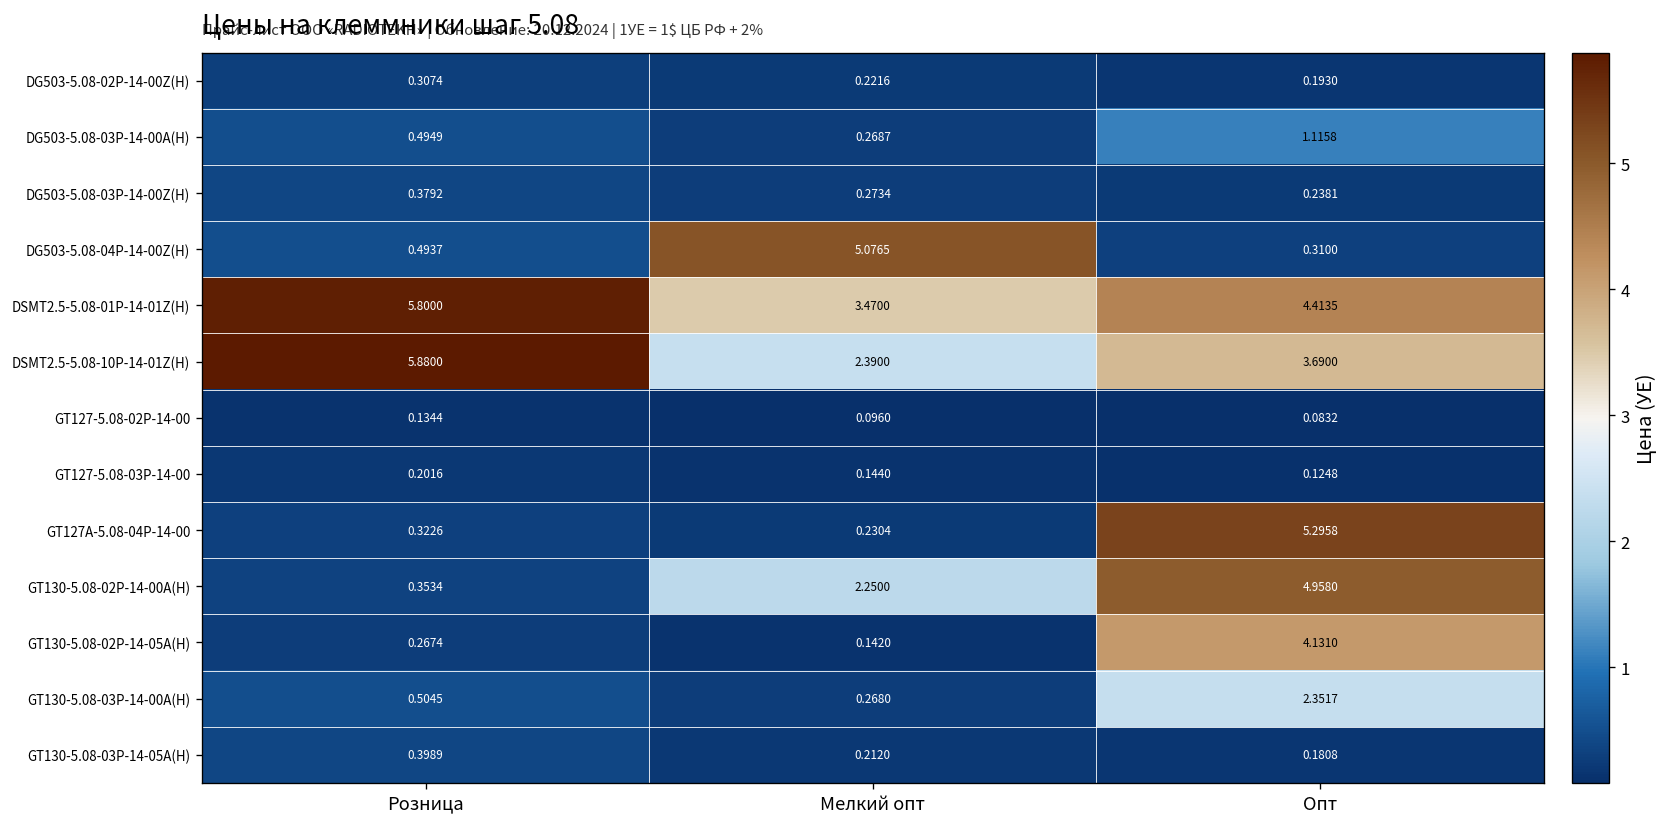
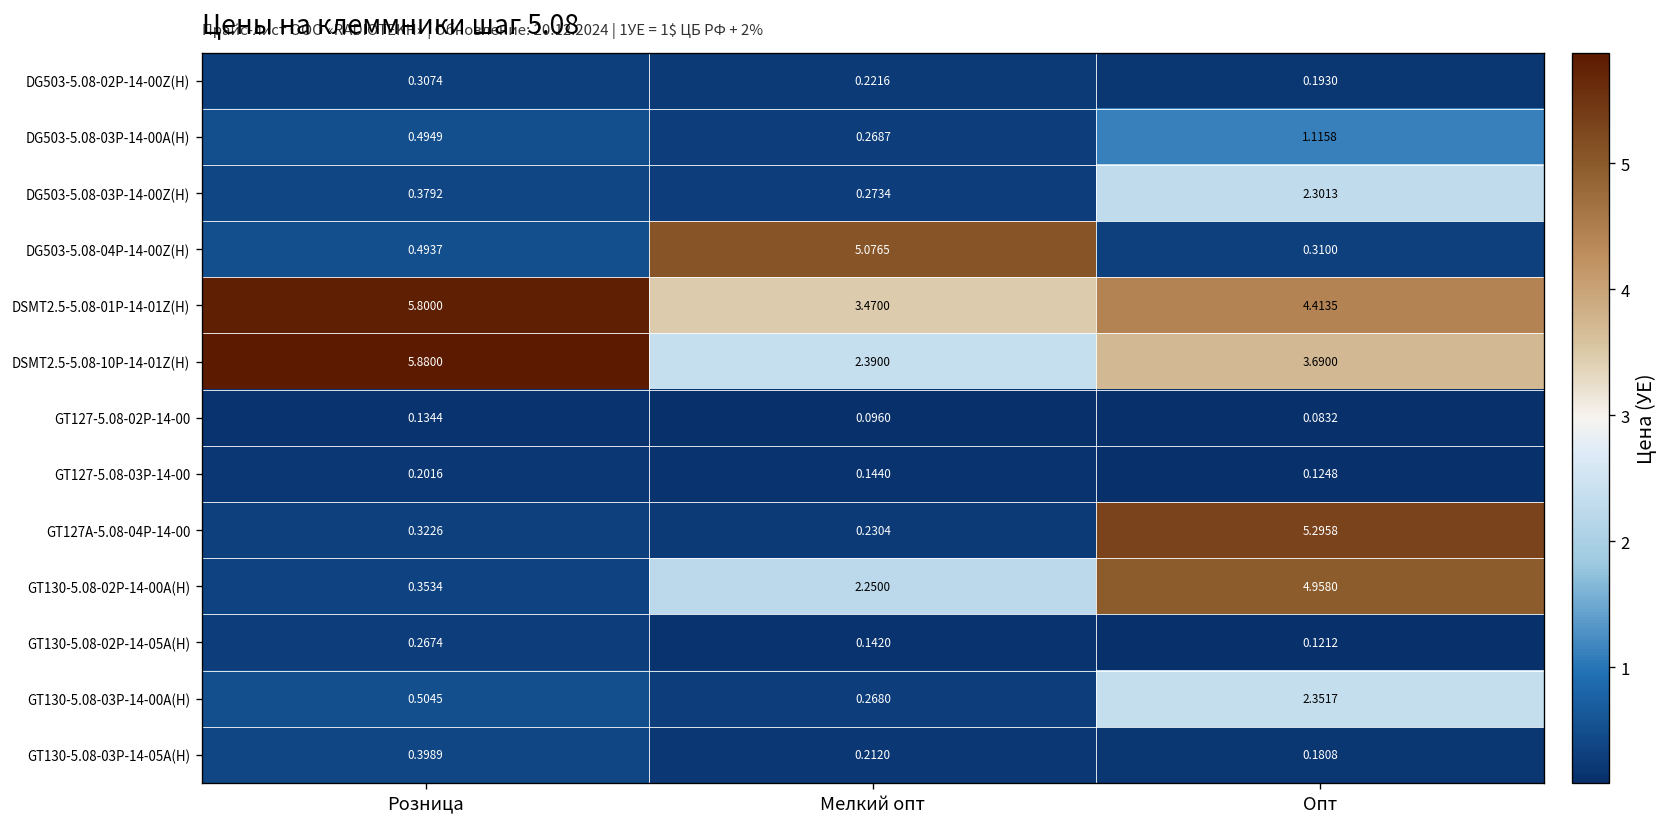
  {
    "DG503-5.08-02P-14-00Z(H)": {
      "Розница": 0.3074,
      "Мелкий опт": 0.2216,
      "Опт": 0.1930
    },
    "DG503-5.08-03P-14-00A(H)": {
      "Розница": 0.4949,
      "Мелкий опт": 0.2687,
      "Опт": 1.1158
    },
    "DG503-5.08-03P-14-00Z(H)": {
      "Розница": 0.3792,
      "Мелкий опт": 0.2734,
-     "Опт": 0.2381
+     "Опт": 2.3013
    },
    "DG503-5.08-04P-14-00Z(H)": {
      "Розница": 0.4937,
      "Мелкий опт": 5.0765,
      "Опт": 0.3100
    },
    "DSMT2.5-5.08-01P-14-01Z(H)": {
      "Розница": 5.8000,
      "Мелкий опт": 3.4700,
      "Опт": 4.4135
    },
    "DSMT2.5-5.08-10P-14-01Z(H)": {
      "Розница": 5.8800,
      "Мелкий опт": 2.3900,
      "Опт": 3.6900
    },
    "GT127-5.08-02P-14-00": {
      "Розница": 0.1344,
      "Мелкий опт": 0.0960,
      "Опт": 0.0832
    },
    "GT127-5.08-03P-14-00": {
      "Розница": 0.2016,
      "Мелкий опт": 0.1440,
      "Опт": 0.1248
    },
    "GT127A-5.08-04P-14-00": {
      "Розница": 0.3226,
      "Мелкий опт": 0.2304,
      "Опт": 5.2958
    },
    "GT130-5.08-02P-14-00A(H)": {
      "Розница": 0.3534,
      "Мелкий опт": 2.2500,
      "Опт": 4.9580
    },
    "GT130-5.08-02P-14-05A(H)": {
      "Розница": 0.2674,
      "Мелкий опт": 0.1420,
-     "Опт": 4.1310
+     "Опт": 0.1212
    },
    "GT130-5.08-03P-14-00A(H)": {
      "Розница": 0.5045,
      "Мелкий опт": 0.2680,
      "Опт": 2.3517
    },
    "GT130-5.08-03P-14-05A(H)": {
      "Розница": 0.3989,
      "Мелкий опт": 0.2120,
      "Опт": 0.1808
    }
  }
